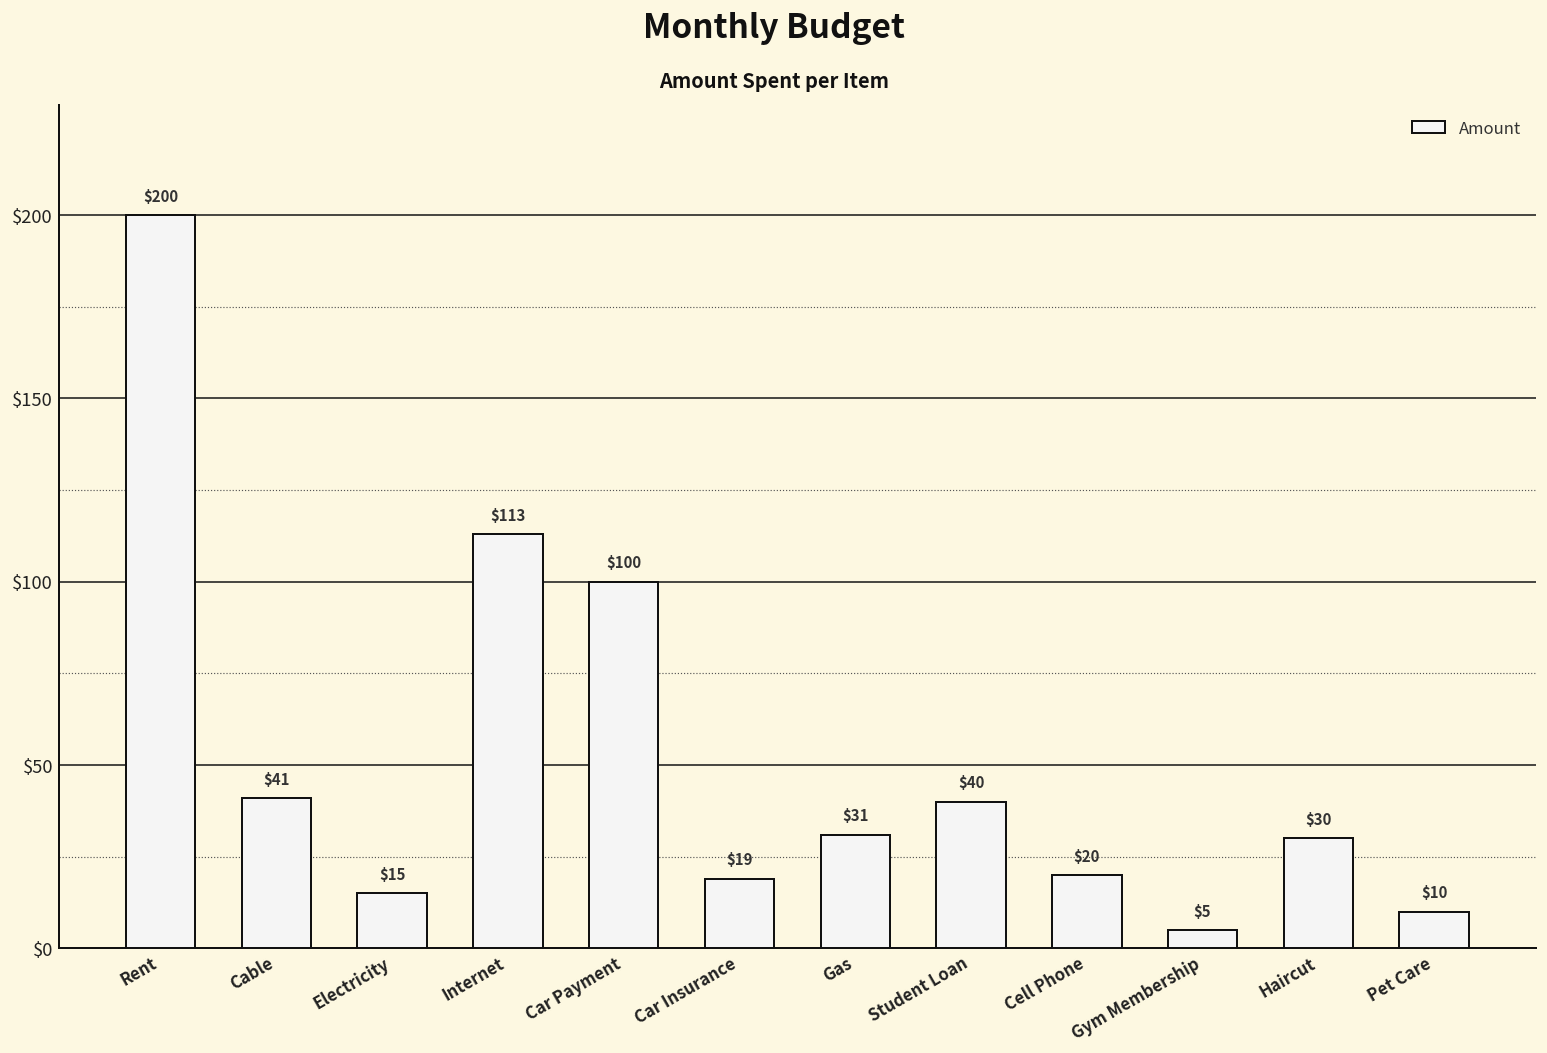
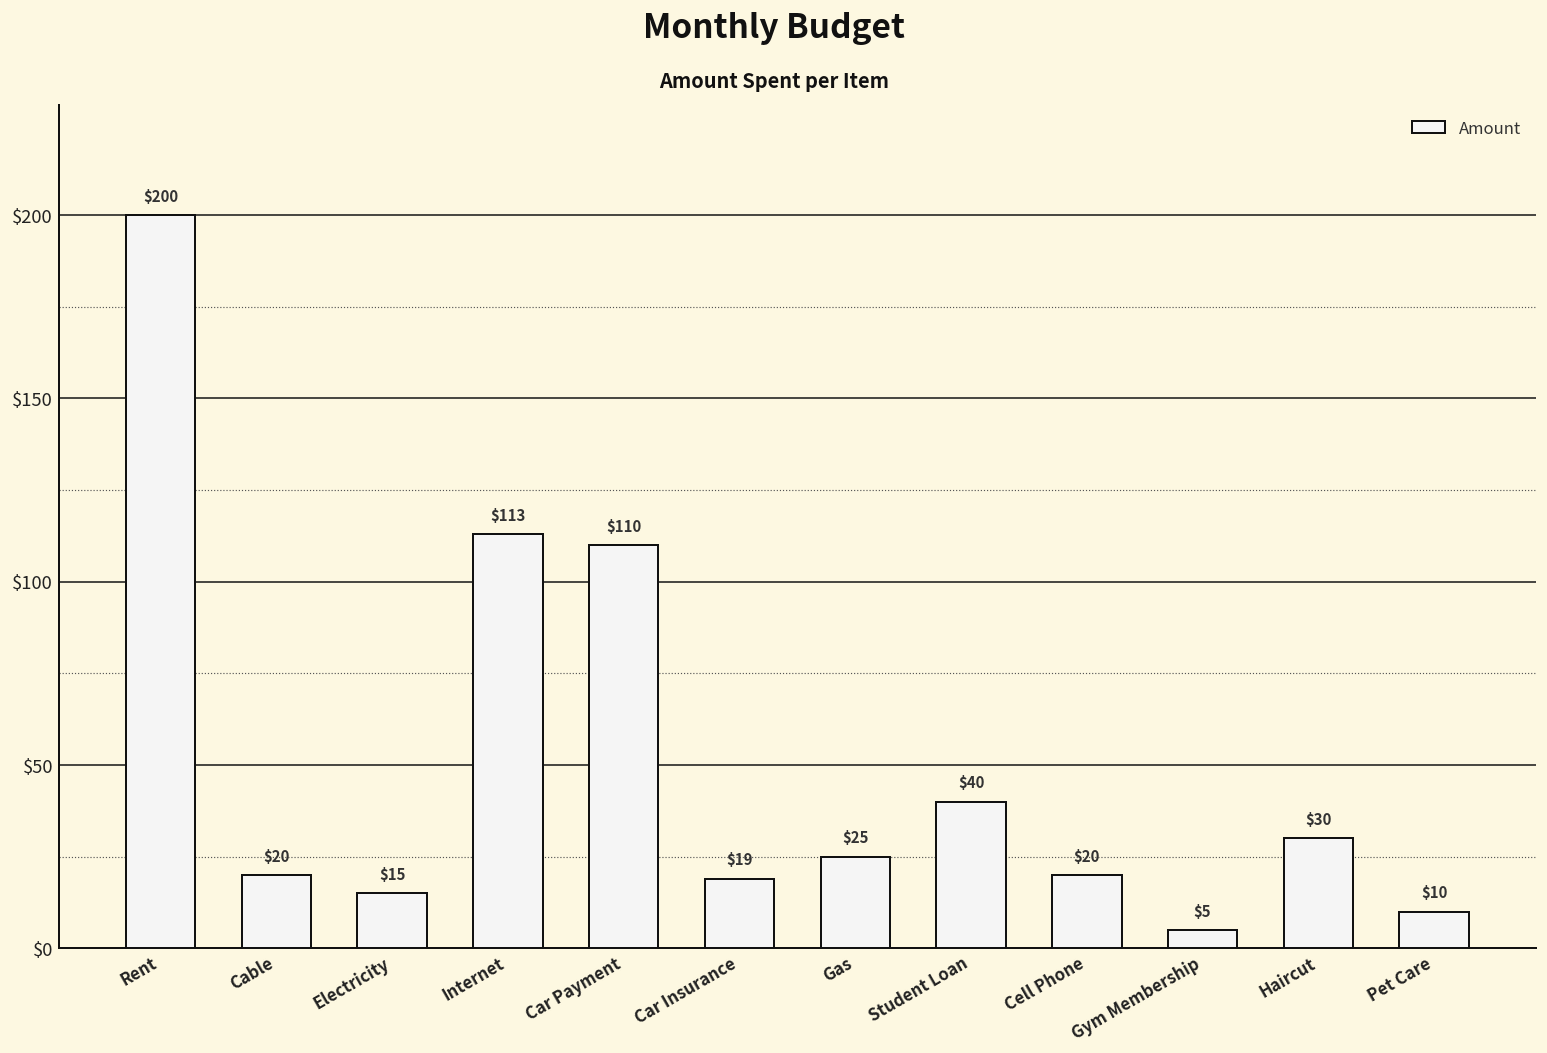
  {
    "Rent": "$200",
-   "Cable": "$41",
+   "Cable": "$20",
    "Electricity": "$15",
    "Internet": "$113",
-   "Car Payment": "$100",
+   "Car Payment": "$110",
    "Car Insurance": "$19",
-   "Gas": "$31",
+   "Gas": "$25",
    "Student Loan": "$40",
    "Cell Phone": "$20",
    "Gym Membership": "$5",
    "Haircut": "$30",
    "Pet Care": "$10"
  }
